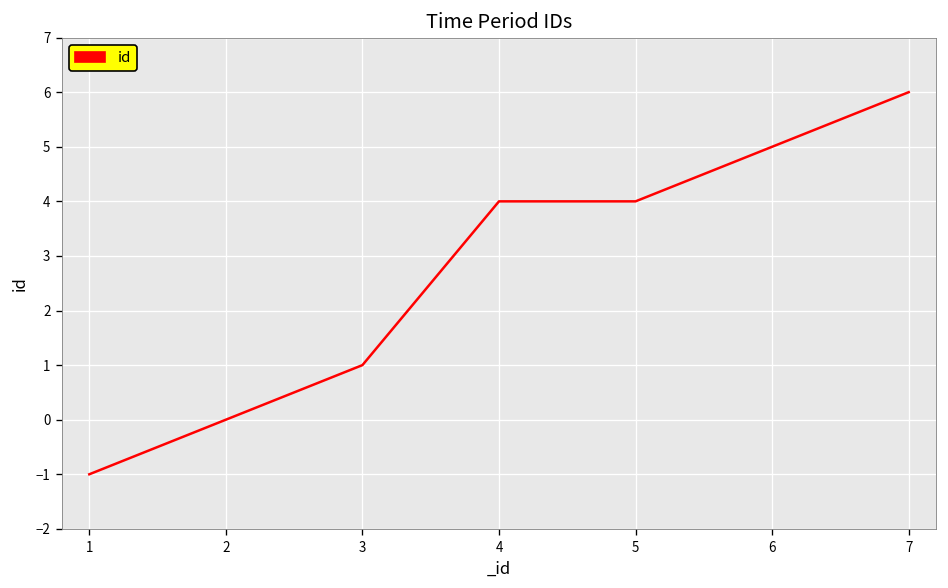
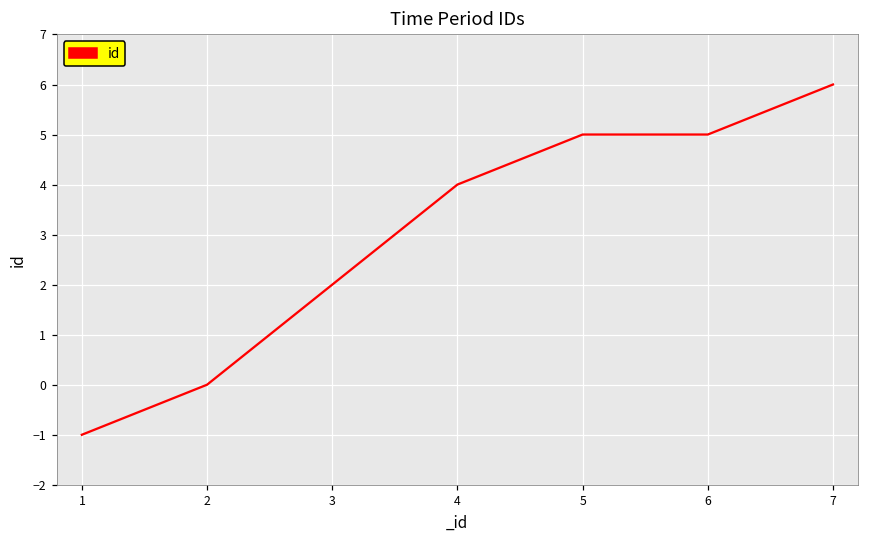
  {
    "1": -1,
    "2": 0,
-   "3": 1,
+   "3": 2,
    "4": 4,
-   "5": 4,
+   "5": 5,
    "6": 5,
    "7": 6
  }
